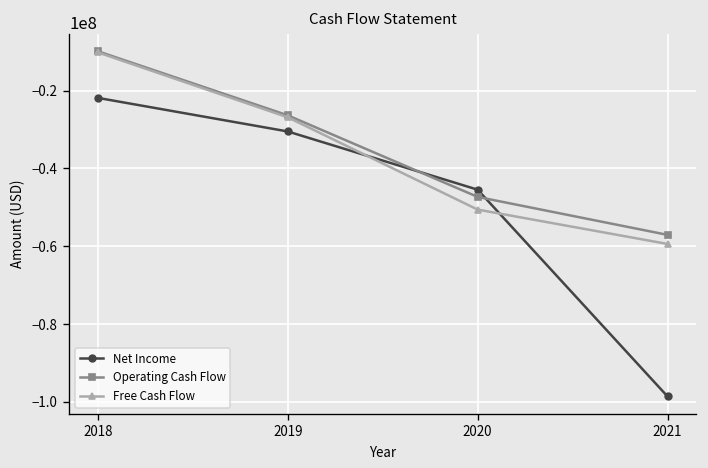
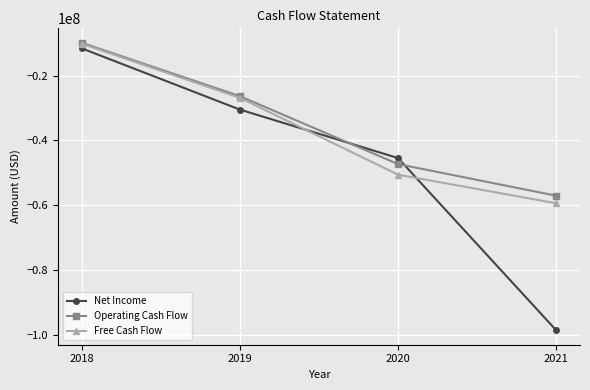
  {
    "Net Income": {
-     "2018": -22000000,
+     "2018": -12000000,
      "2019": -30000000,
      "2020": -45000000,
      "2021": -99000000
    }
  }
